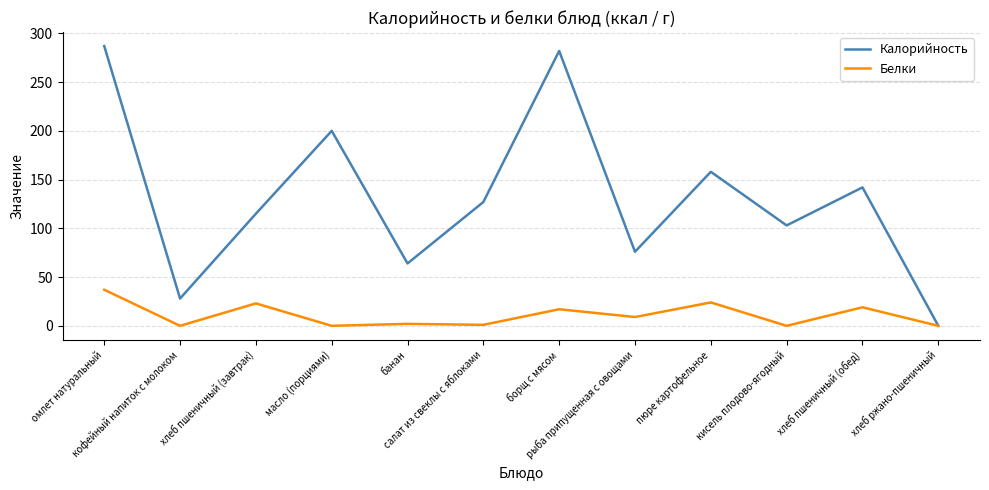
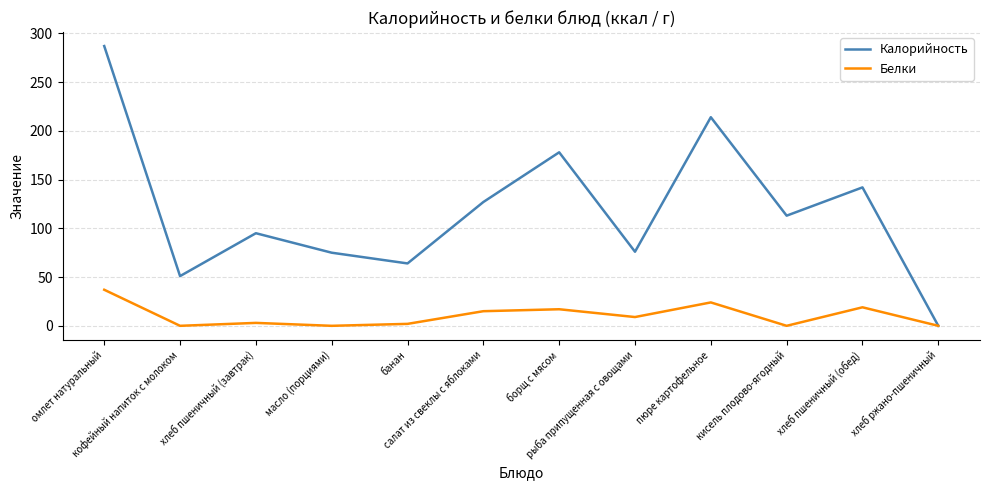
  {
    "Калорийность": {
      "омлет натуральный": 290,
-     "кофейный напиток с молоком": 30,
-     "хлеб пшеничный (завтрак)": 120,
-     "масло (порциями)": 200,
+     "кофейный напиток с молоком": 50,
+     "хлеб пшеничный (завтрак)": 100,
+     "масло (порциями)": 80,
      "банан": 60,
      "салат из свеклы с яблоками": 130,
-     "борщ с мясом": 280,
+     "борщ с мясом": 180,
      "рыба припущенная с овощами": 80,
-     "пюре картофельное": 160,
-     "кисель плодово-ягодный": 100,
+     "пюре картофельное": 210,
+     "кисель плодово-ягодный": 110,
      "хлеб пшеничный (обед)": 140
    },
    "Белки": {
      "омлет натуральный": 40,
      "кофейный напиток с молоком": 0,
-     "хлеб пшеничный (завтрак)": 20,
+     "хлеб пшеничный (завтрак)": 0,
      "масло (порциями)": 0,
      "банан": 0,
-     "салат из свеклы с яблоками": 0,
+     "салат из свеклы с яблоками": 20,
      "борщ с мясом": 20,
      "рыба припущенная с овощами": 10,
      "пюре картофельное": 20,
      "кисель плодово-ягодный": 0,
      "хлеб пшеничный (обед)": 20
    }
  }
